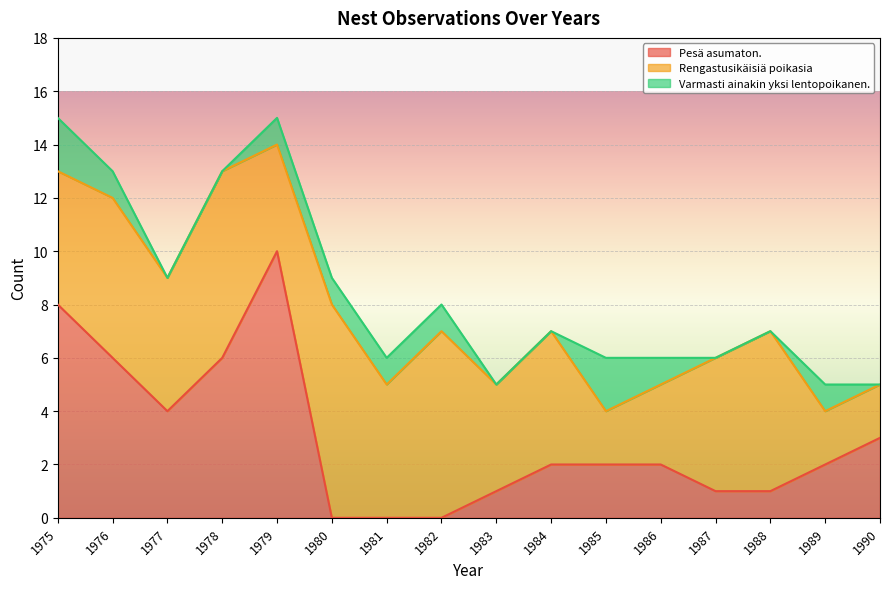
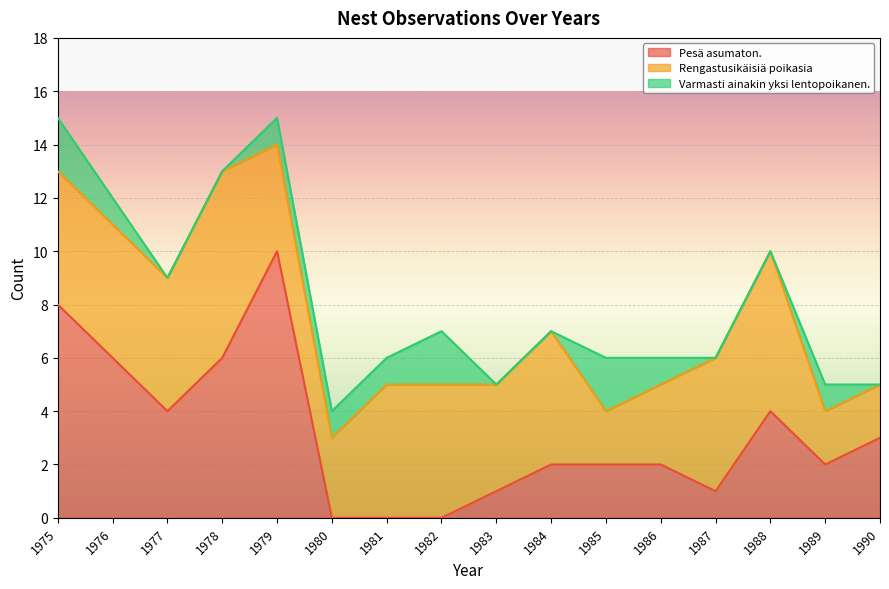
  {
    "Pesä asumaton.": {
      "1975": 8,
      "1976": 6,
      "1977": 4,
      "1978": 6,
      "1979": 10,
      "1980": 0,
      "1981": 0,
      "1982": 0,
      "1983": 1,
      "1984": 2,
      "1985": 2,
      "1986": 2,
      "1987": 1,
-     "1988": 1,
+     "1988": 4,
      "1989": 2,
      "1990": 3
    },
    "Rengastusikäisiä poikasia": {
      "1975": 5,
-     "1976": 6,
+     "1976": 5,
      "1979": 4,
-     "1980": 8,
+     "1980": 3,
      "1981": 5,
-     "1982": 7,
+     "1982": 5,
      "1985": 2,
      "1986": 3,
      "1989": 2
    },
    "Varmasti ainakin yksi lentopoikanen.": {
      "1975": 2,
      "1976": 1,
      "1979": 1,
      "1980": 1,
      "1981": 1,
-     "1982": 1,
+     "1982": 2,
      "1985": 2,
      "1986": 1,
      "1989": 1
    }
  }
